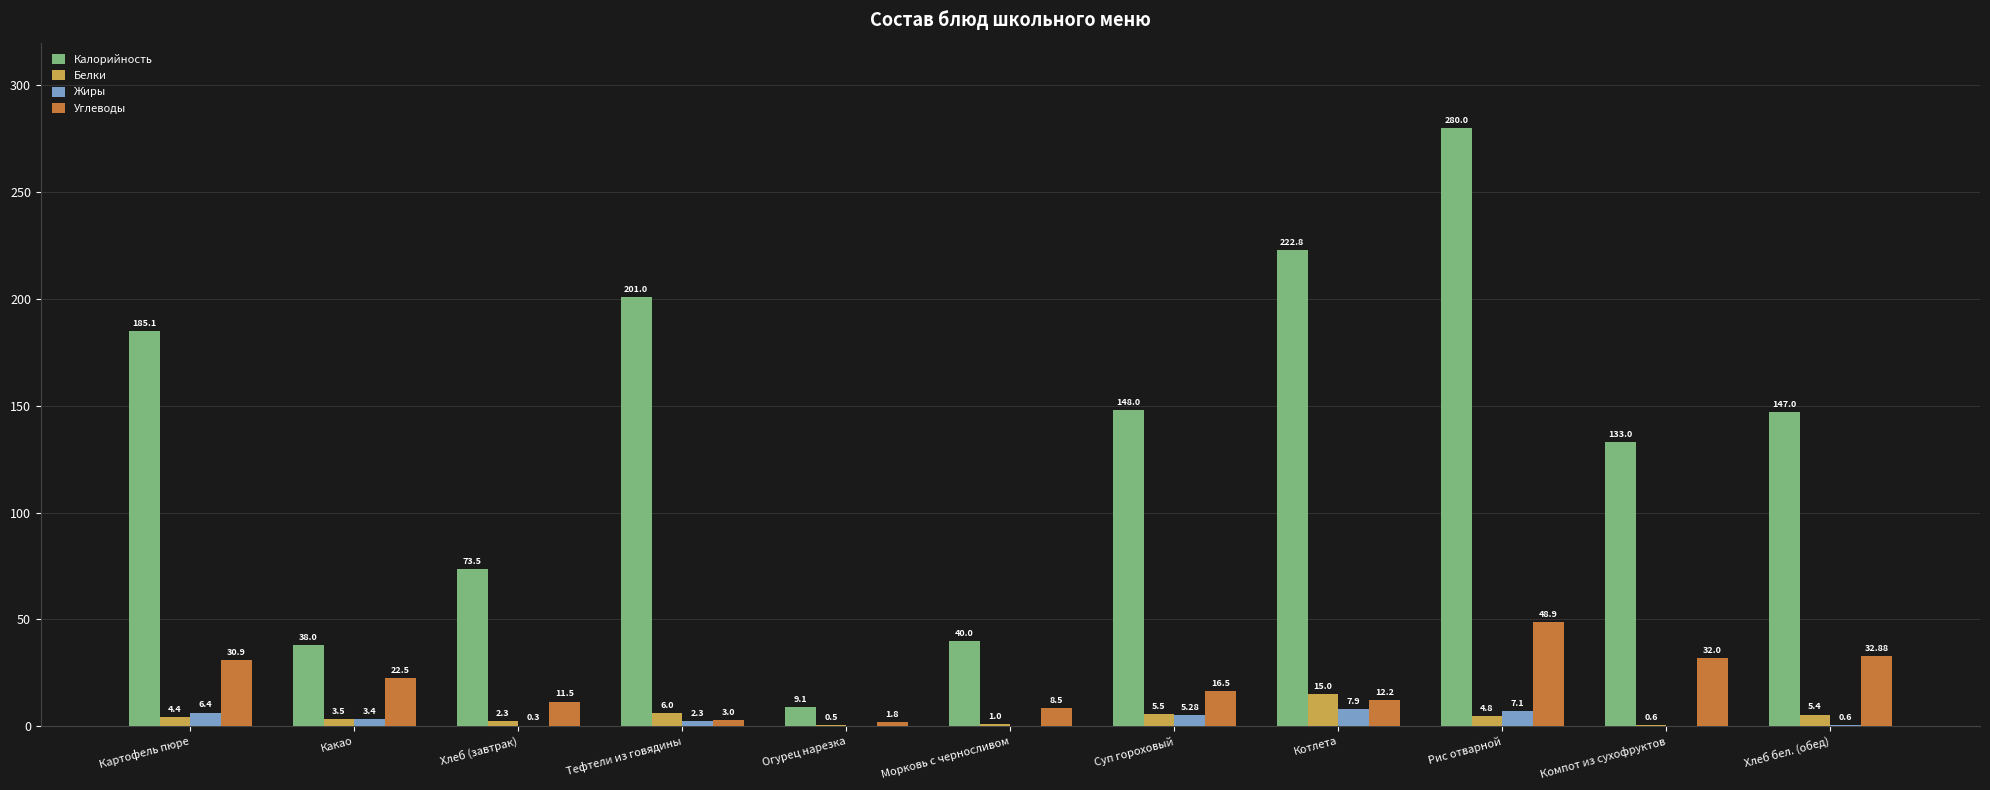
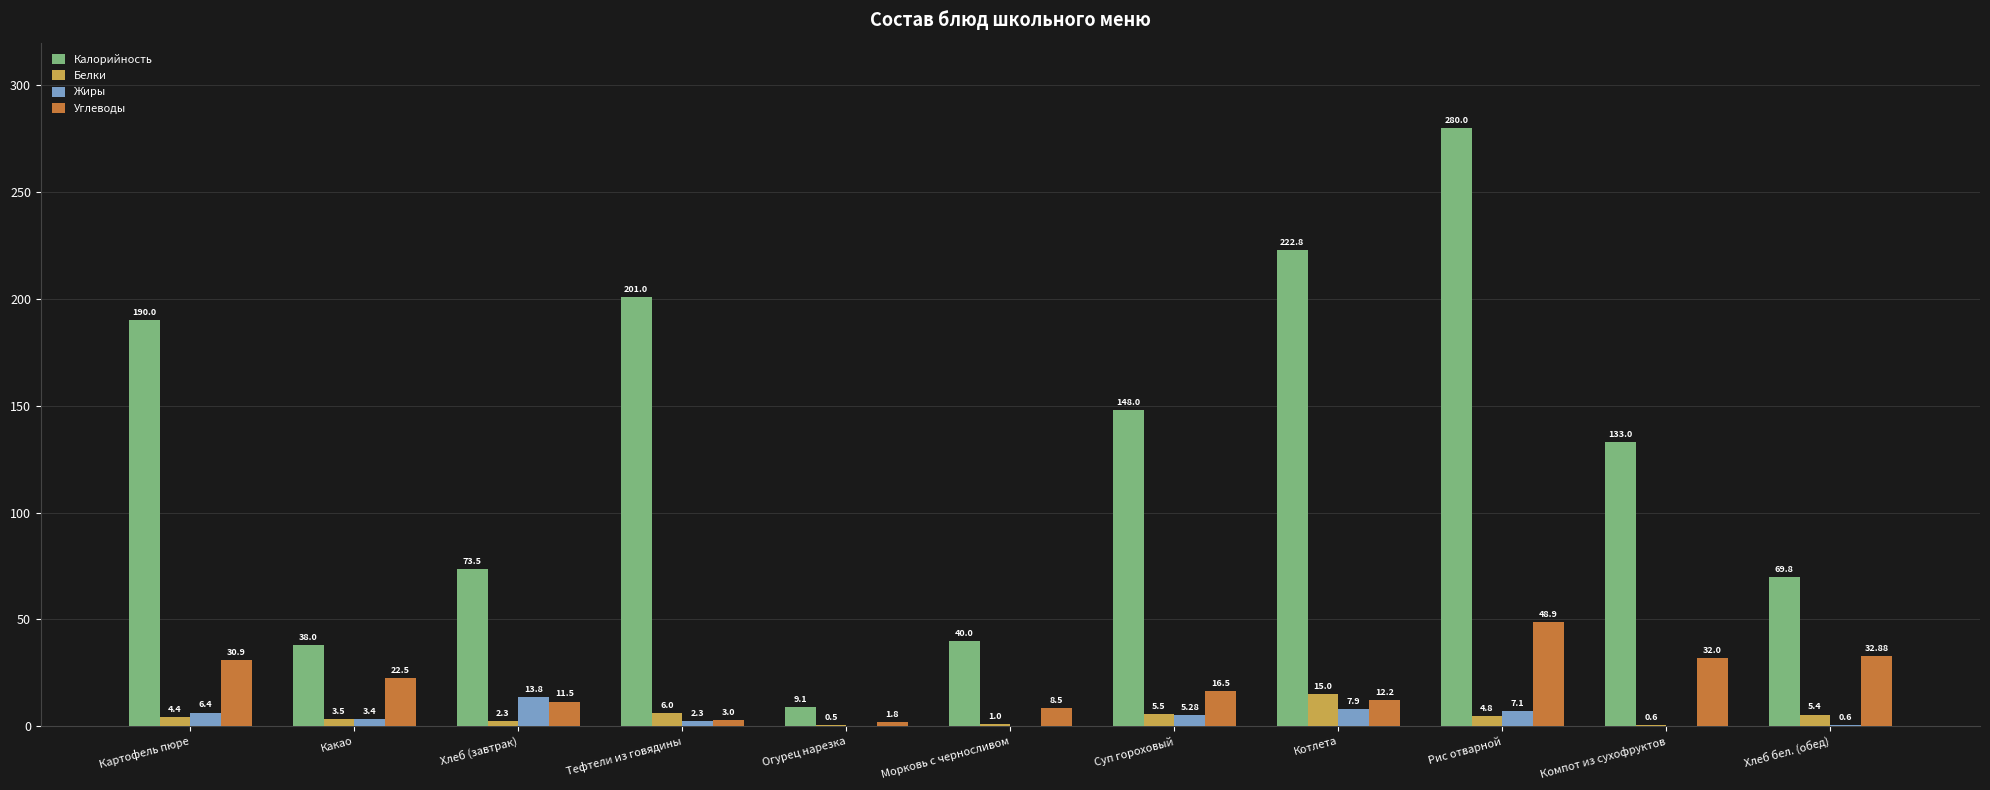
  {
    "Калорийность": {
-     "Картофель пюре": 185.1,
+     "Картофель пюре": 190.0,
      "Какао": 38.0,
      "Хлеб (завтрак)": 73.5,
      "Тефтели из говядины": 201.0,
      "Огурец нарезка": 9.1,
      "Морковь с черносливом": 40.0,
      "Суп гороховый": 148.0,
      "Котлета": 222.8,
      "Рис отварной": 280.0,
      "Компот из сухофруктов": 133.0,
-     "Хлеб бел. (обед)": 147.0
+     "Хлеб бел. (обед)": 69.8
    },
    "Жиры": {
      "Картофель пюре": 6.4,
      "Какао": 3.4,
-     "Хлеб (завтрак)": 0.3,
+     "Хлеб (завтрак)": 13.8,
      "Тефтели из говядины": 2.3,
      "Суп гороховый": 5.28,
      "Котлета": 7.9,
      "Рис отварной": 7.1,
      "Хлеб бел. (обед)": 0.6
    }
  }
